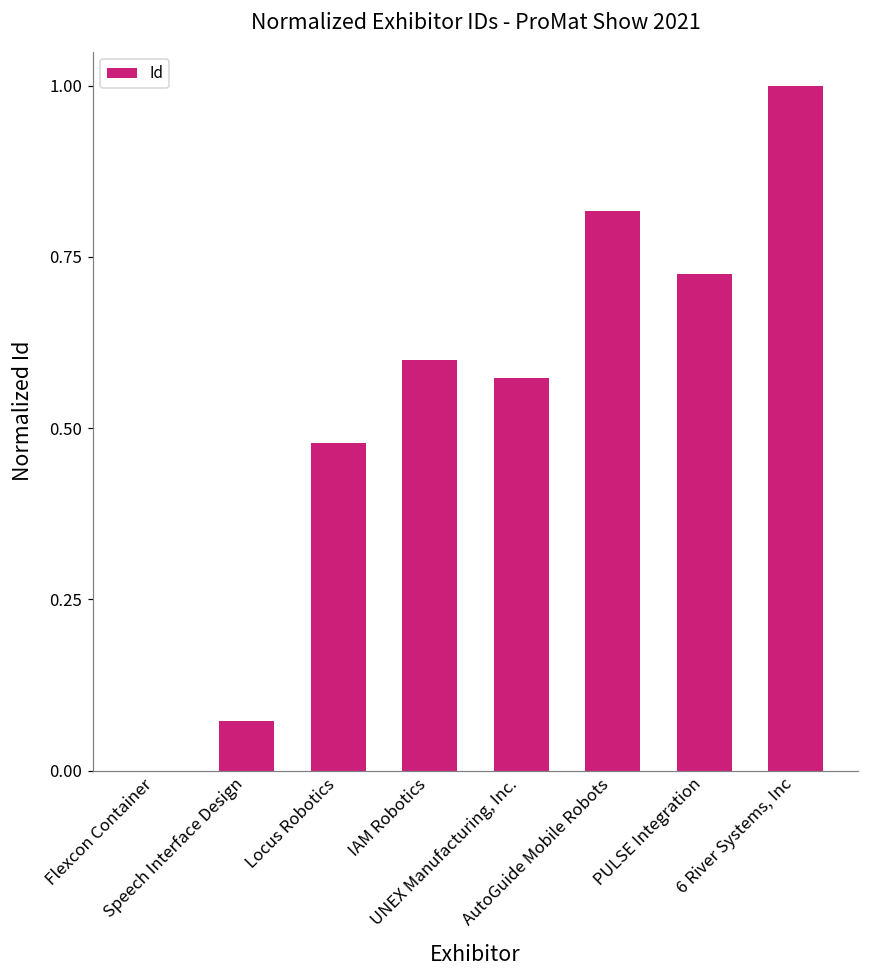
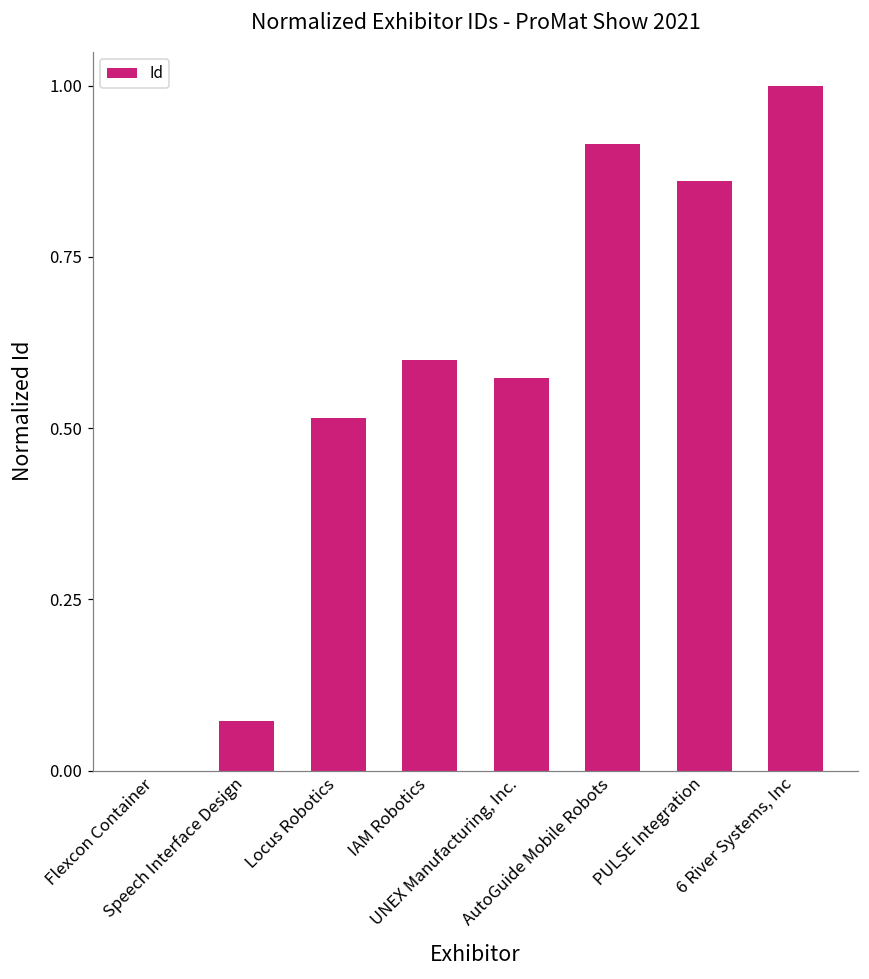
  {
    "Flexcon Container": 0.00,
    "Speech Interface Design": 0.07,
-   "Locus Robotics": 0.48,
+   "Locus Robotics": 0.51,
    "IAM Robotics": 0.60,
    "UNEX Manufacturing, Inc.": 0.57,
-   "AutoGuide Mobile Robots": 0.82,
-   "PULSE Integration": 0.73,
+   "AutoGuide Mobile Robots": 0.92,
+   "PULSE Integration": 0.86,
    "6 River Systems, Inc": 1.00
  }
